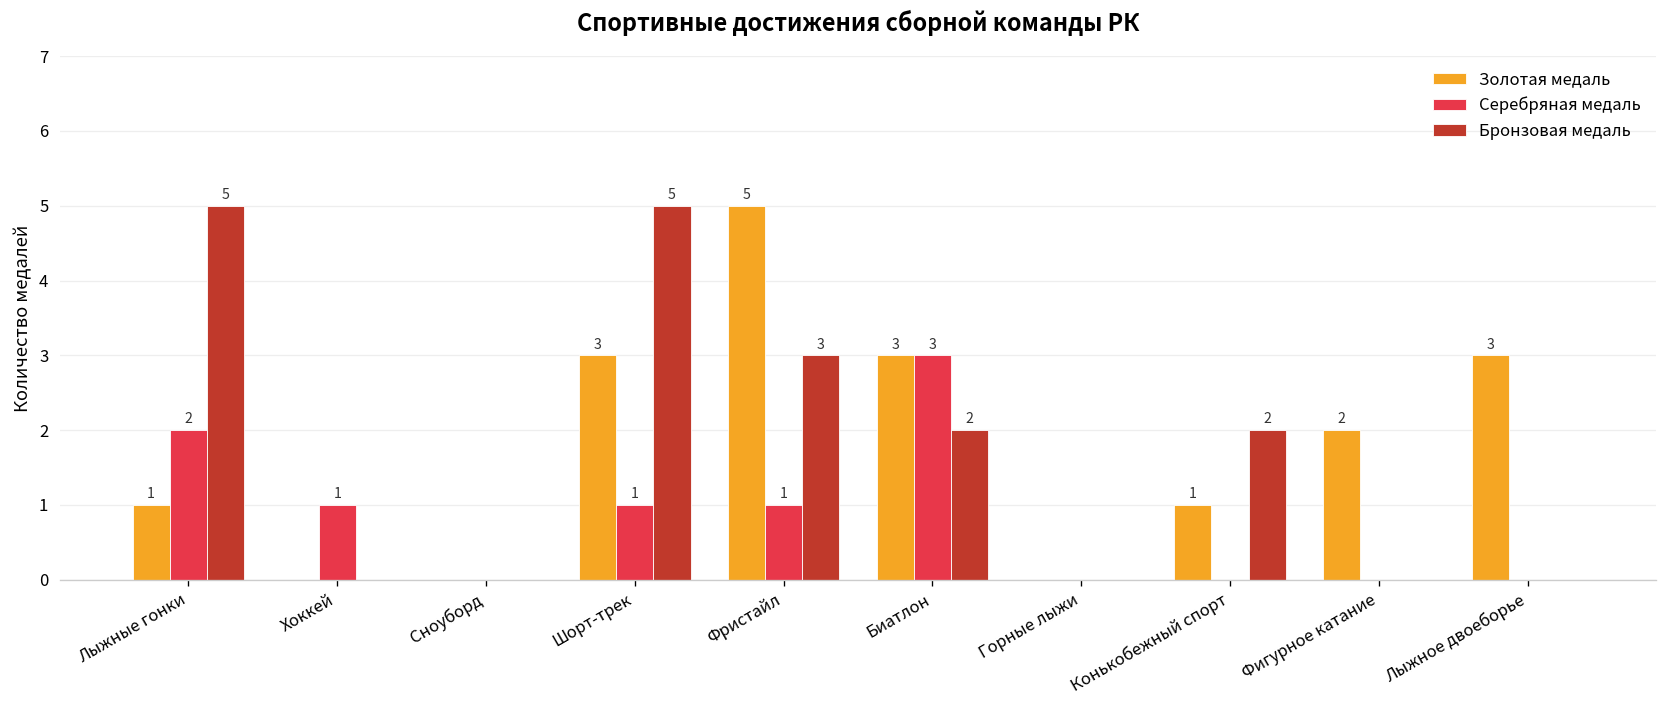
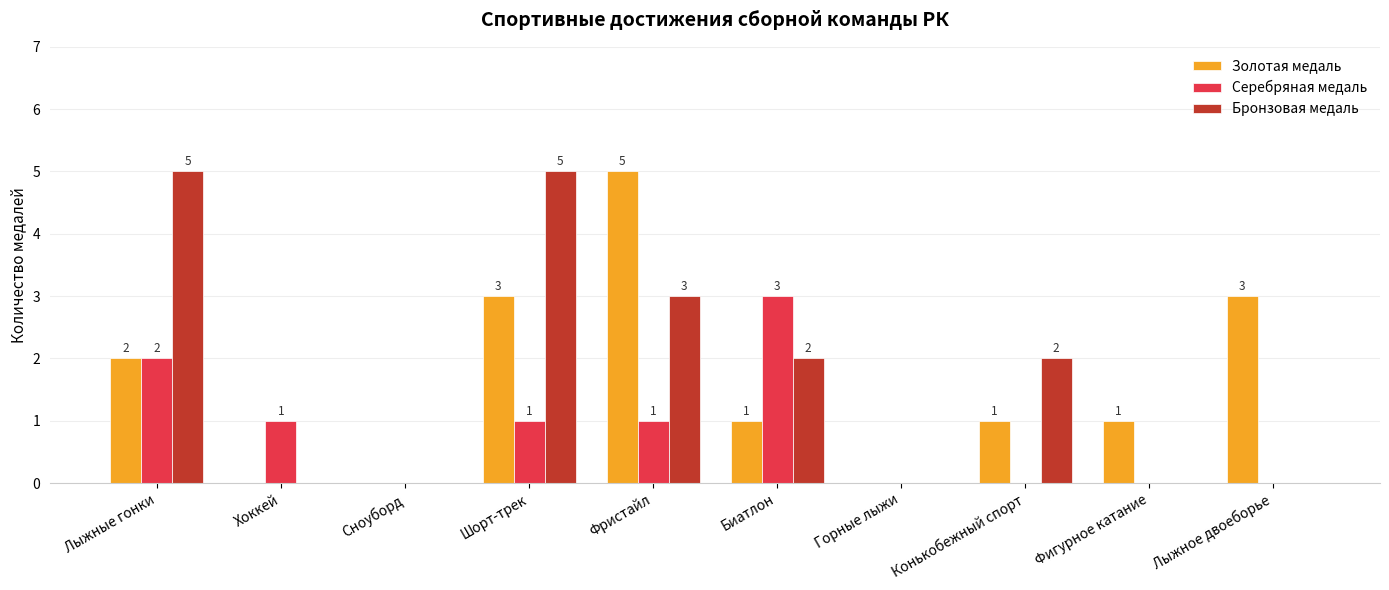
  {
    "Золотая медаль": {
-     "Лыжные гонки": 1,
+     "Лыжные гонки": 2,
      "Шорт-трек": 3,
      "Фристайл": 5,
-     "Биатлон": 3,
+     "Биатлон": 1,
      "Конькобежный спорт": 1,
-     "Фигурное катание": 2,
+     "Фигурное катание": 1,
      "Лыжное двоеборье": 3
    }
  }
